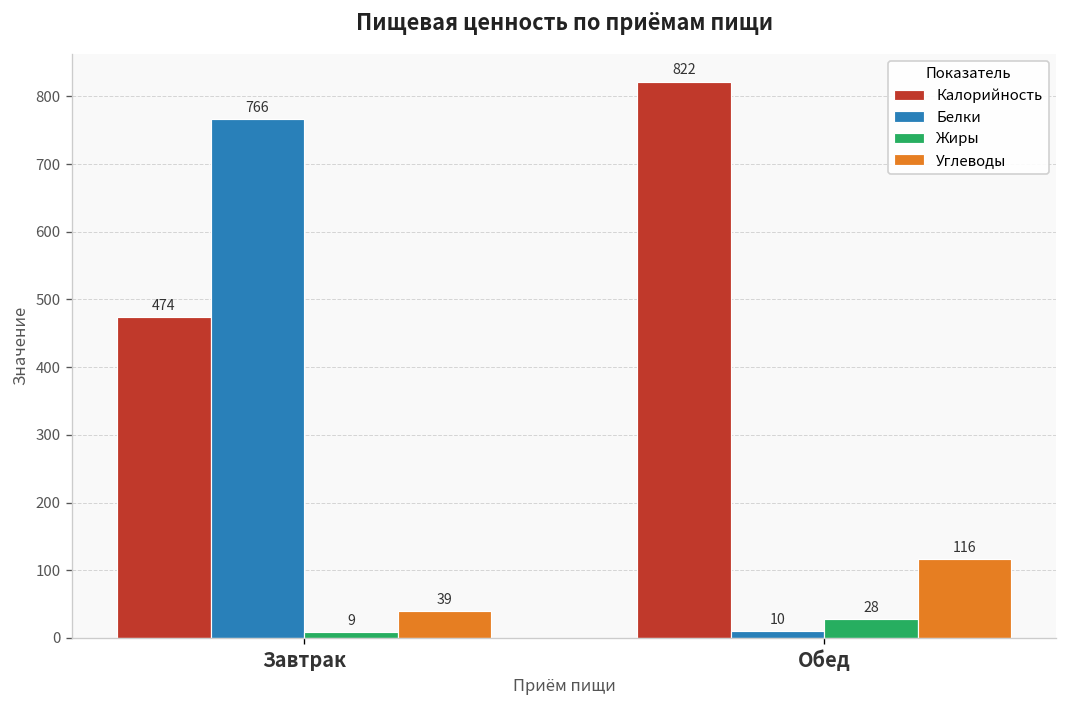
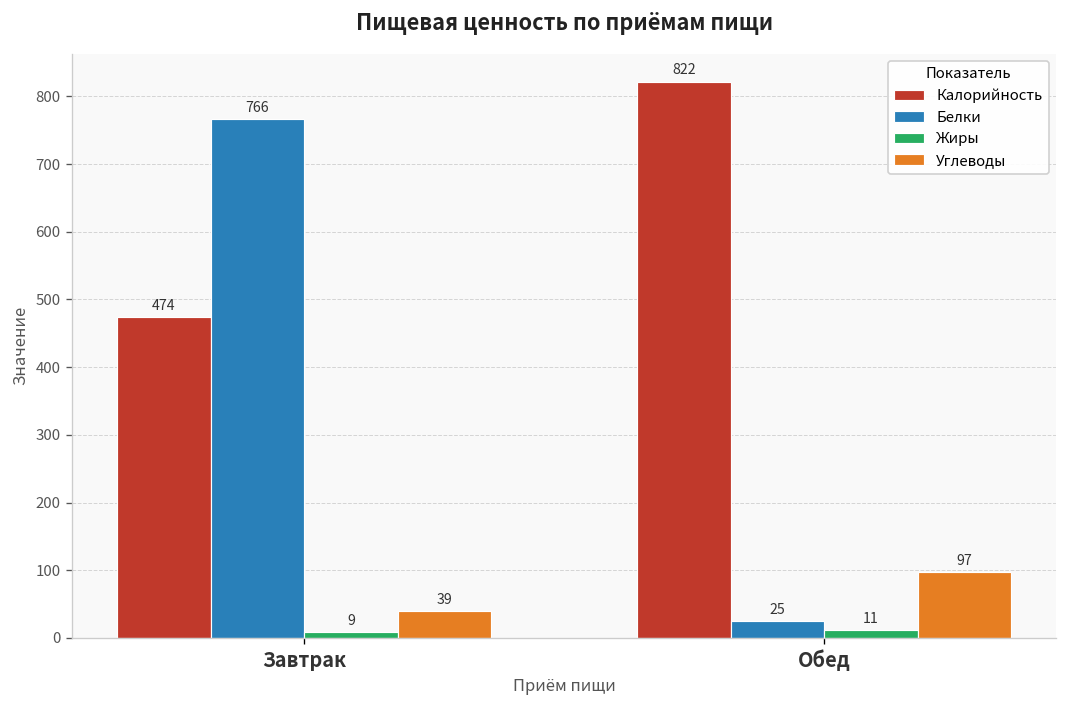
  {
    "Калорийность": {
      "Завтрак": 474,
      "Обед": 822
    },
    "Белки": {
      "Завтрак": 766,
-     "Обед": 10
+     "Обед": 25
    },
    "Жиры": {
      "Завтрак": 9,
-     "Обед": 28
+     "Обед": 11
    },
    "Углеводы": {
      "Завтрак": 39,
-     "Обед": 116
+     "Обед": 97
    }
  }
